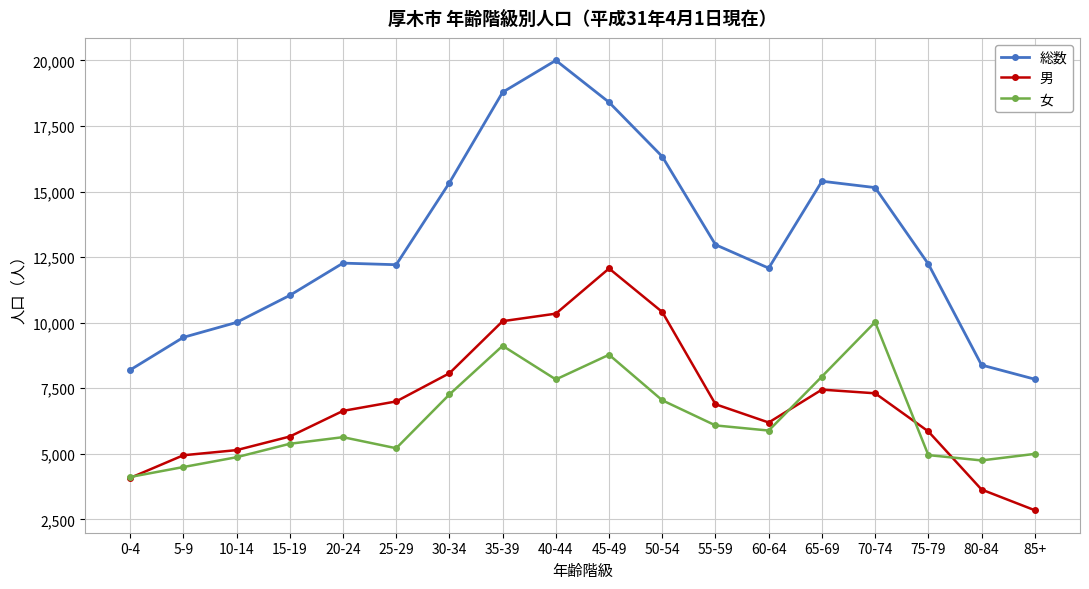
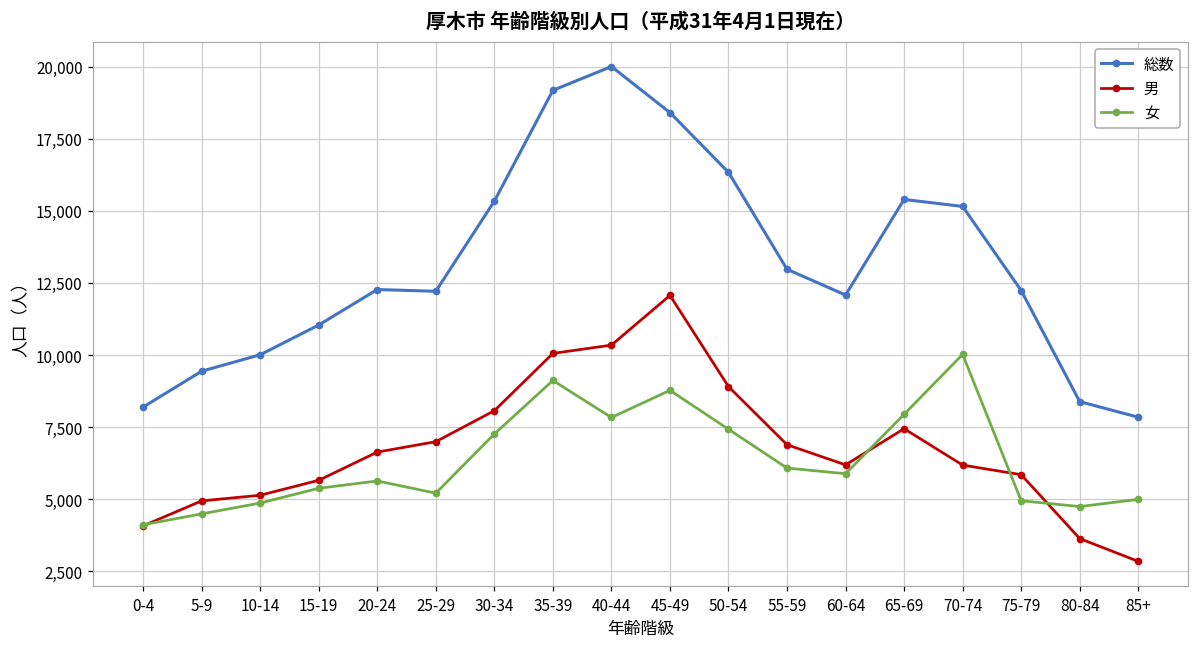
  {
    "総数": {
      "0-4": "8,200",
      "5-9": "9,400",
      "10-14": "10,000",
      "15-19": "11,000",
      "20-24": "12,300",
      "25-29": "12,200",
      "30-34": "15,300",
-     "35-39": "18,800",
+     "35-39": "19,200",
      "40-44": "20,000",
      "45-49": "18,400",
      "50-54": "16,300",
      "55-59": "13,000",
      "60-64": "12,100",
      "65-69": "15,400",
      "70-74": "15,200",
      "75-79": "12,200",
      "80-84": "8,400",
      "85+": "7,800"
    },
    "男": {
      "5-9": "4,900",
      "10-14": "5,100",
      "15-19": "5,700",
      "20-24": "6,600",
      "25-29": "7,000",
      "30-34": "8,100",
      "35-39": "10,100",
      "40-44": "10,300",
      "45-49": "12,100",
-     "50-54": "10,400",
+     "50-54": "8,900",
      "55-59": "6,900",
      "60-64": "6,200",
      "65-69": "7,400",
-     "70-74": "7,300",
+     "70-74": "6,200",
      "75-79": "5,900",
      "80-84": "3,600",
      "85+": "2,800"
    },
    "女": {
      "5-9": "4,500",
      "10-14": "4,900",
      "15-19": "5,400",
      "20-24": "5,600",
      "25-29": "5,200",
      "30-34": "7,300",
      "35-39": "9,100",
      "40-44": "7,800",
      "45-49": "8,800",
-     "50-54": "7,000",
+     "50-54": "7,400",
      "55-59": "6,100",
      "60-64": "5,900",
      "65-69": "7,900",
      "70-74": "10,000",
      "75-79": "5,000",
      "80-84": "4,700",
      "85+": "5,000"
    }
  }
